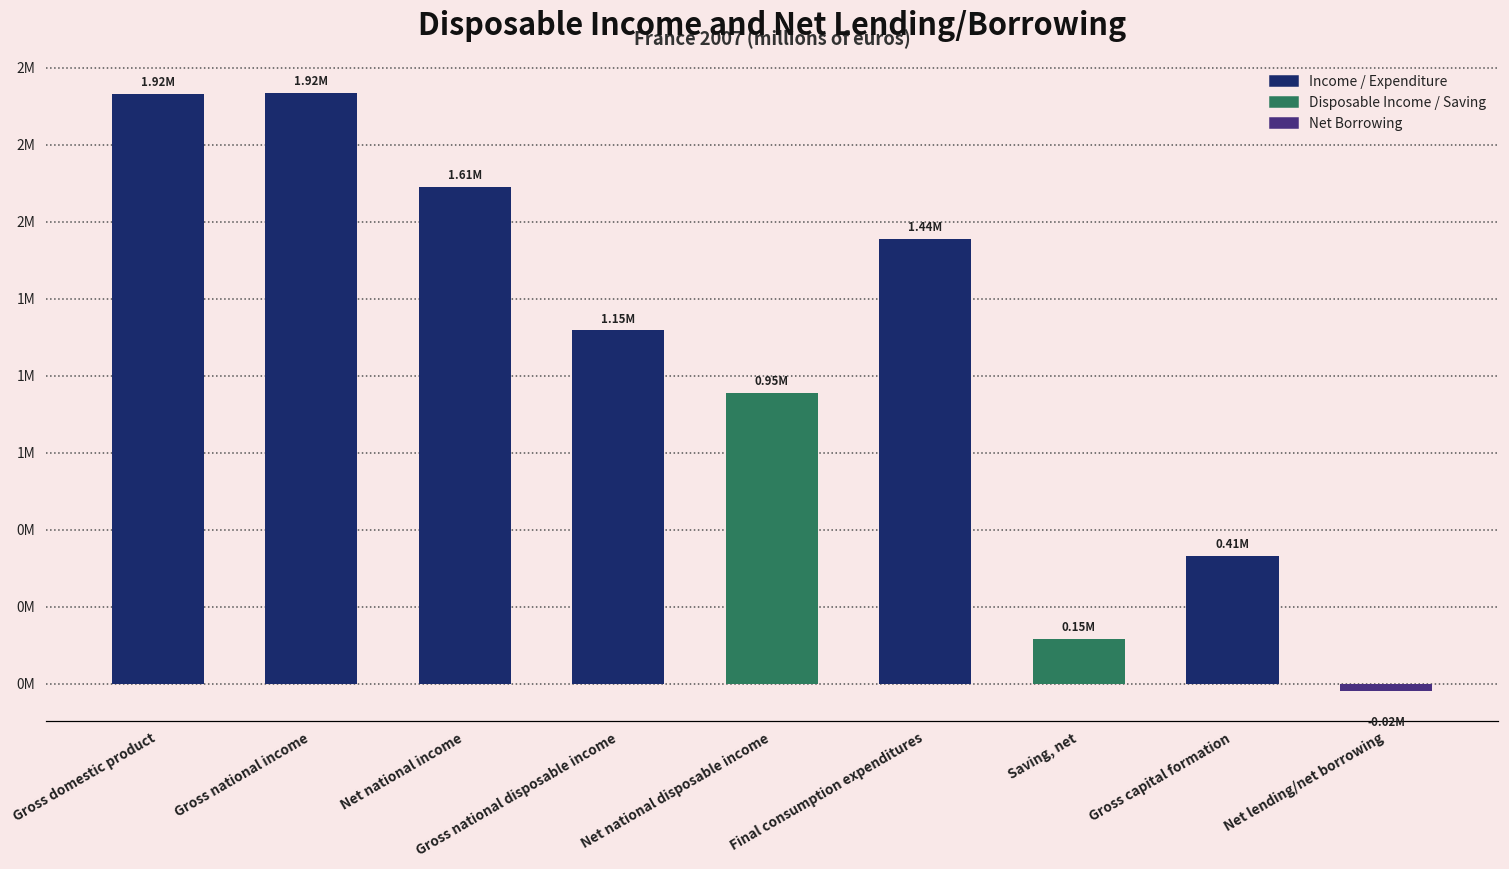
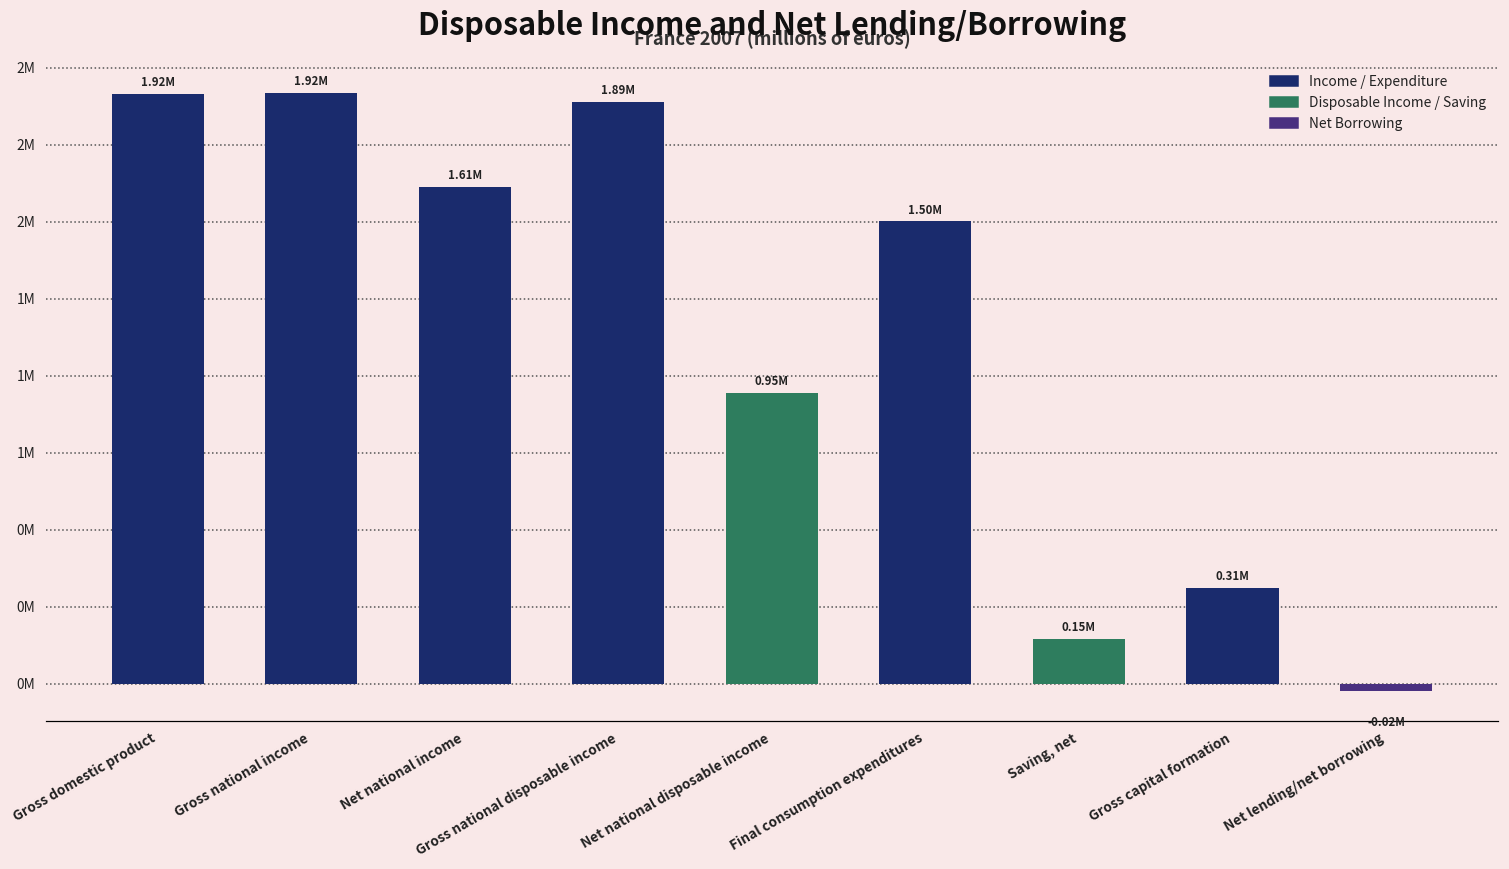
  {
    "Gross domestic product": "1.92M",
    "Gross national income": "1.92M",
    "Net national income": "1.61M",
-   "Gross national disposable income": "1.15M",
+   "Gross national disposable income": "1.89M",
    "Net national disposable income": "0.95M",
-   "Final consumption expenditures": "1.44M",
+   "Final consumption expenditures": "1.50M",
    "Saving, net": "0.15M",
-   "Gross capital formation": "0.41M",
+   "Gross capital formation": "0.31M",
    "Net lending/net borrowing": "-0.02M"
  }
